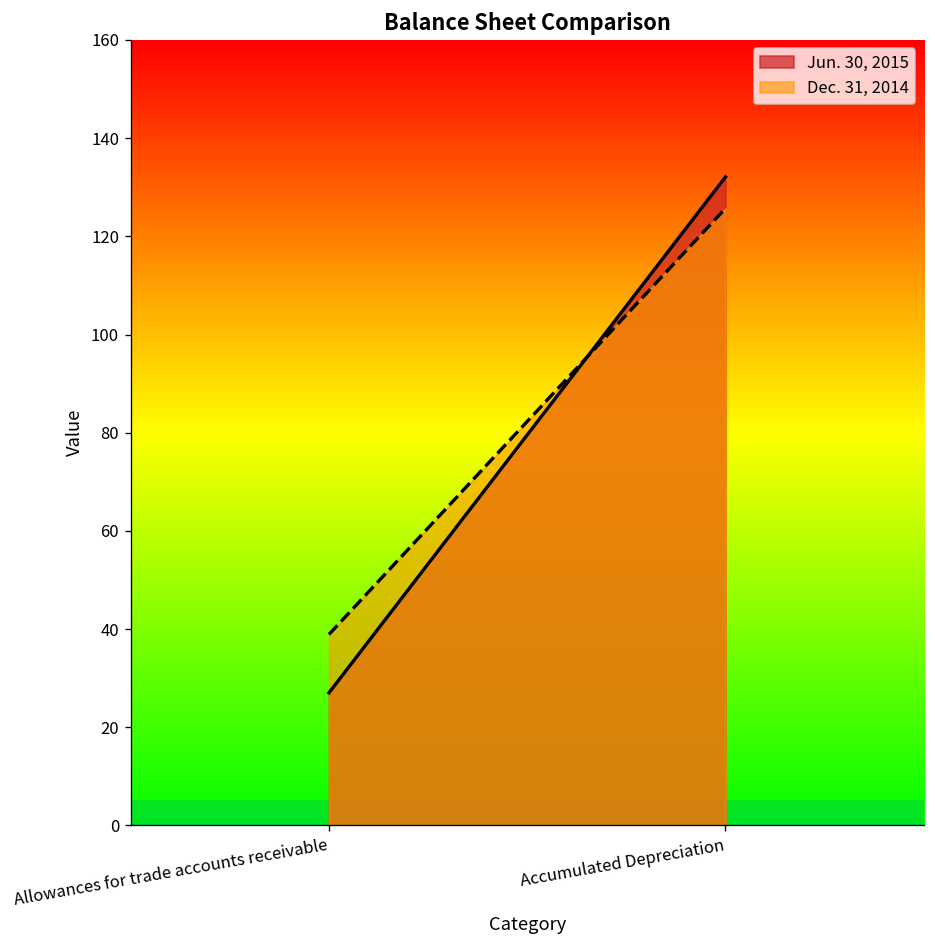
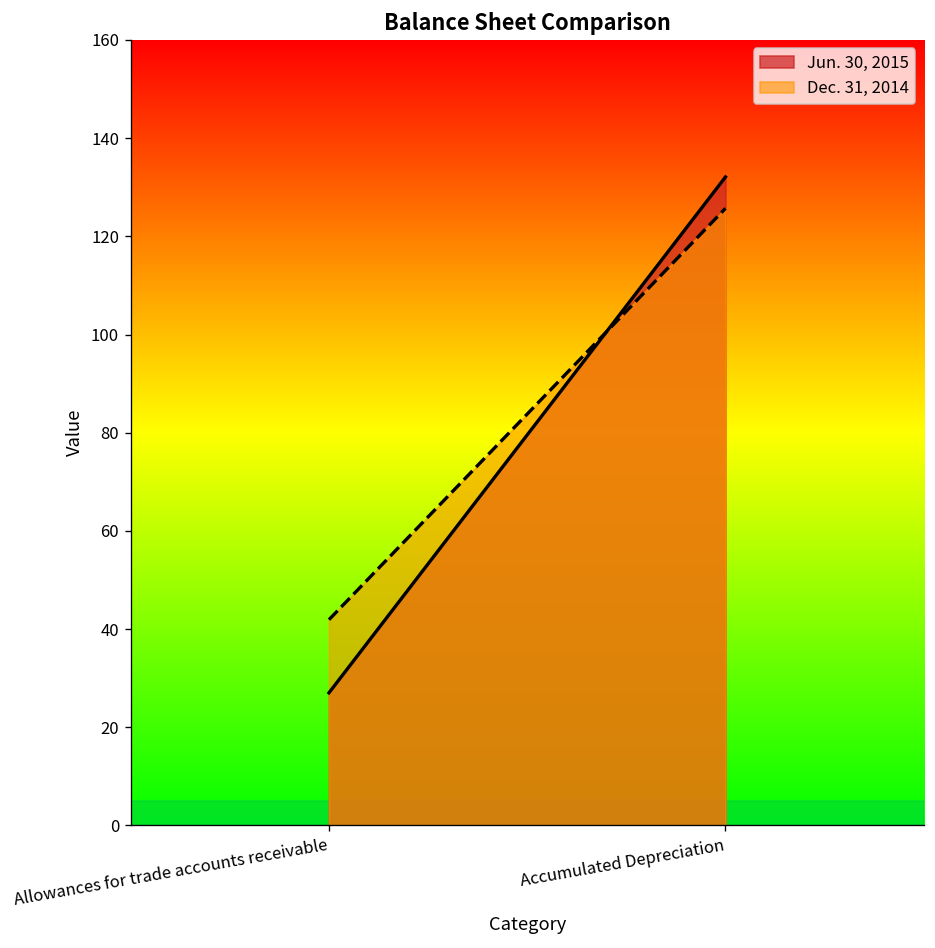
  {
    "Jun. 30, 2015": {
      "Allowances for trade accounts receivable": 27,
      "Accumulated Depreciation": 132
    },
    "Dec. 31, 2014": {
-     "Allowances for trade accounts receivable": 39,
+     "Allowances for trade accounts receivable": 42,
      "Accumulated Depreciation": 126
    }
  }
